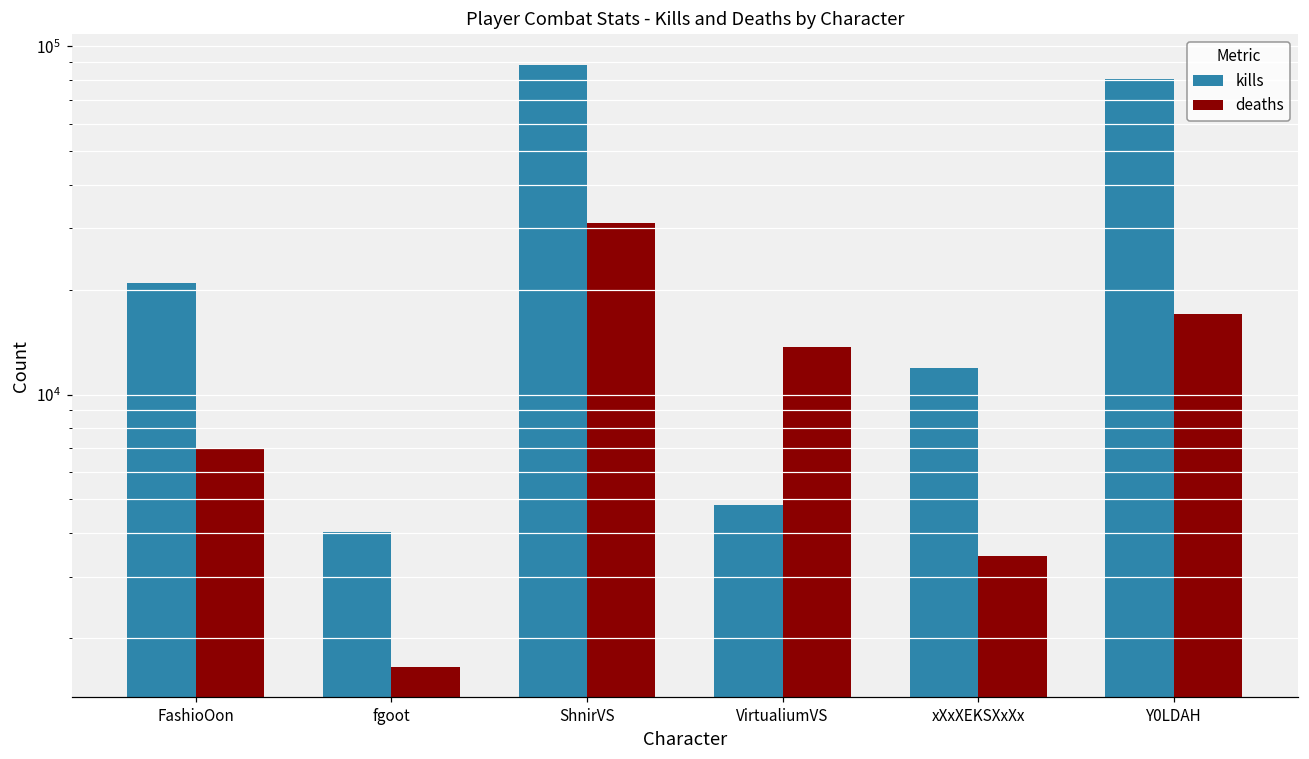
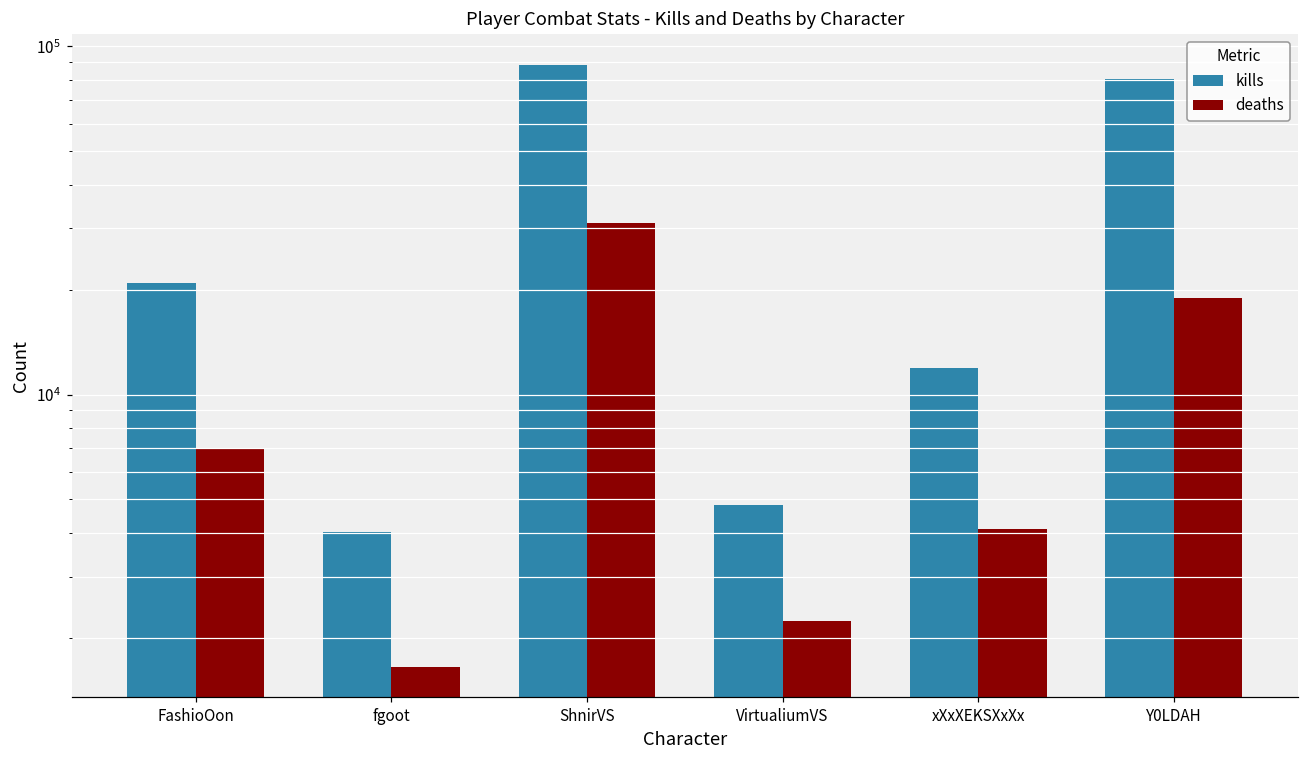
  {
    "kills": {
      "FashioOon": 21000,
      "fgoot": 4000,
      "ShnirVS": 89000,
      "VirtualiumVS": 4800,
      "xXxXEKSXxXx": 11900,
      "Y0LDAH": 81000
    },
    "deaths": {
      "FashioOon": 7000,
      "fgoot": 1700,
      "ShnirVS": 31000,
-     "VirtualiumVS": 13700,
-     "xXxXEKSXxXx": 3400,
-     "Y0LDAH": 17000
+     "VirtualiumVS": 2200,
+     "xXxXEKSXxXx": 4100,
+     "Y0LDAH": 19000
    }
  }
